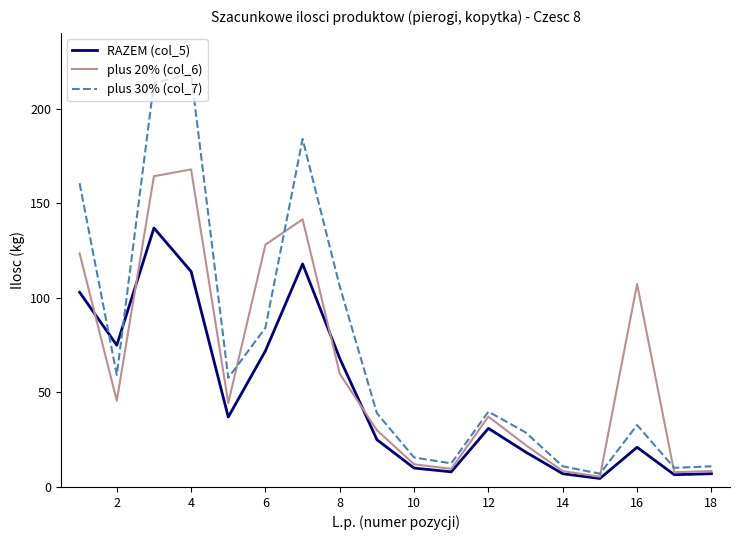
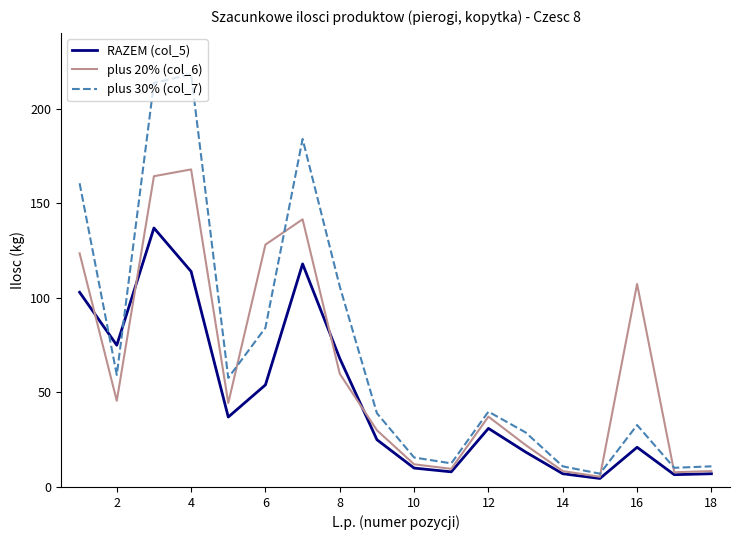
  {
    "RAZEM (col_5)": {
      "2": 75,
      "4": 114,
-     "6": 72,
+     "6": 54,
      "8": 68,
      "10": 10,
      "12": 31,
      "14": 7,
      "16": 21,
      "18": 7
    },
    "plus 20% (col_6)": {
      "2": 46,
      "4": 168,
      "6": 128,
      "8": 60,
      "10": 12,
      "12": 37,
      "14": 8,
      "16": 107,
      "18": 8
    },
    "plus 30% (col_7)": {
      "2": 59,
      "6": 84,
      "8": 106,
      "10": 16,
      "12": 40,
      "14": 11,
      "16": 33,
      "18": 11
    }
  }
